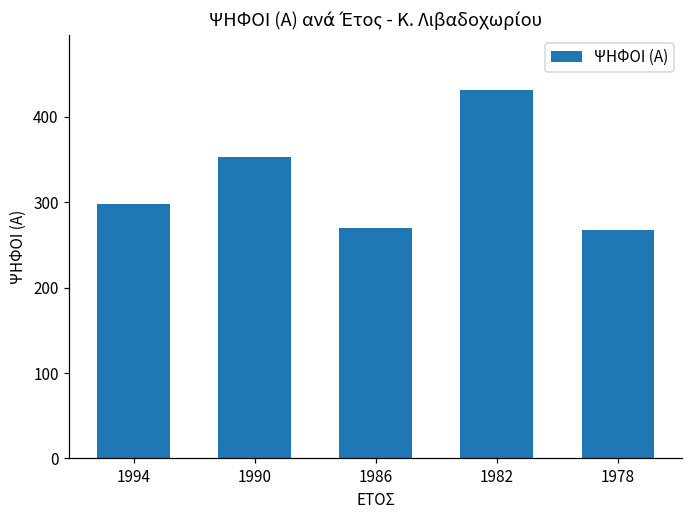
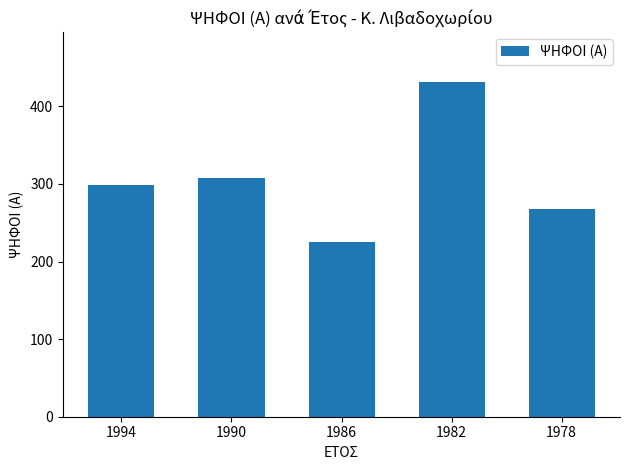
  {
    "1994": 300,
-   "1990": 350,
-   "1986": 270,
+   "1990": 310,
+   "1986": 230,
    "1982": 430,
    "1978": 270
  }
